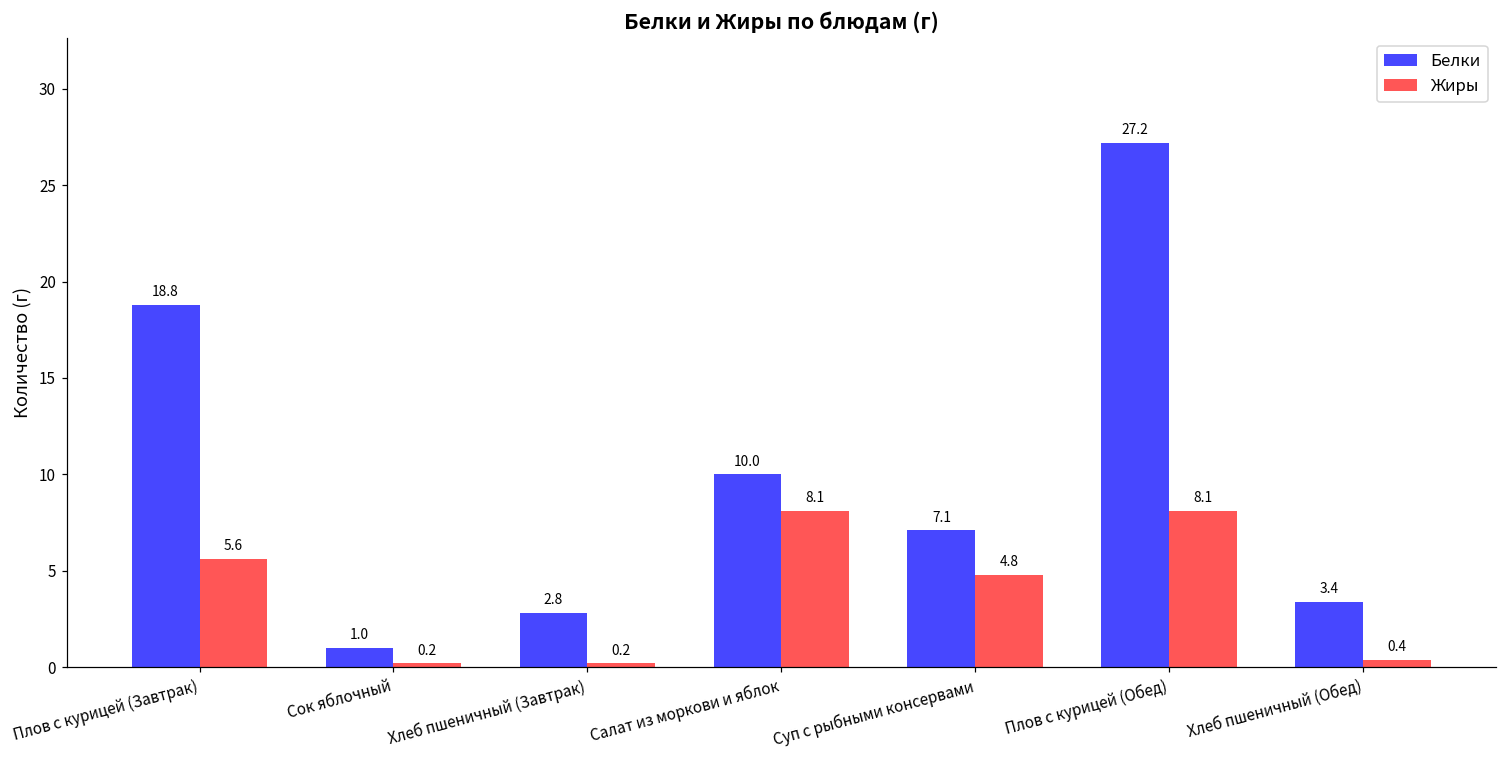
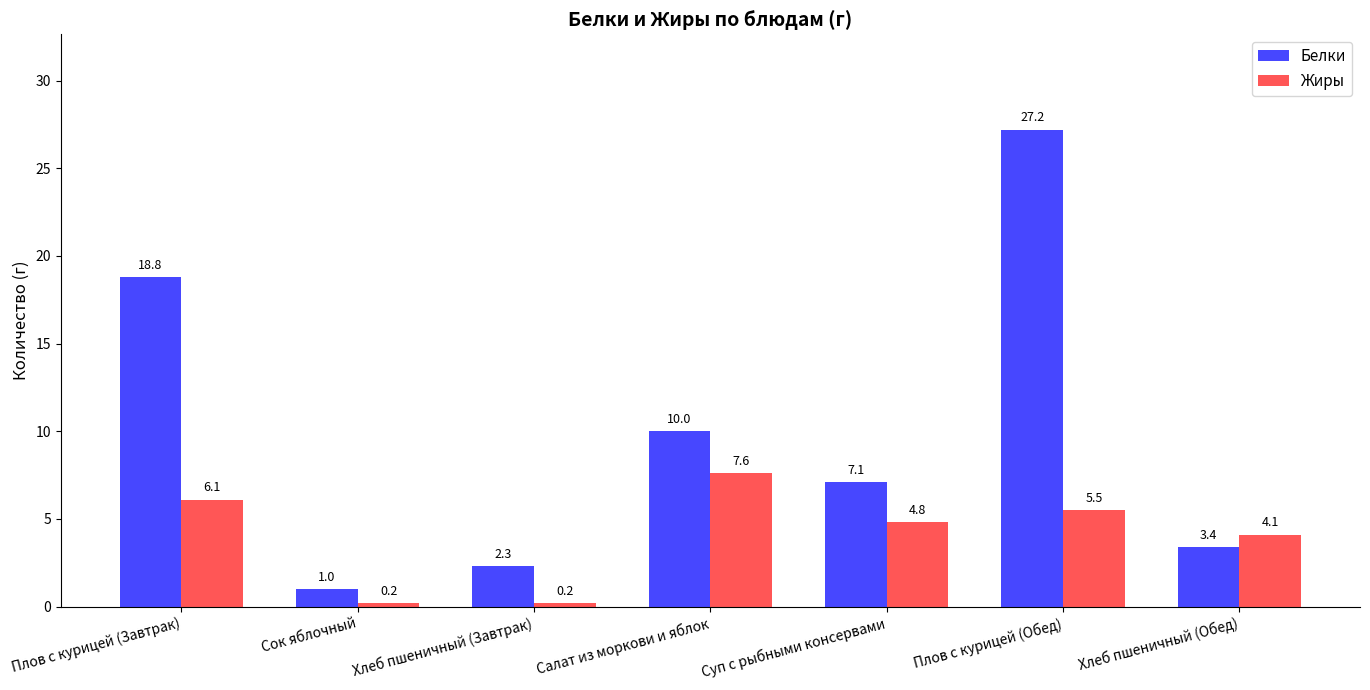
  {
    "Белки": {
      "Плов с курицей (Завтрак)": 18.8,
      "Сок яблочный": 1.0,
-     "Хлеб пшеничный (Завтрак)": 2.8,
+     "Хлеб пшеничный (Завтрак)": 2.3,
      "Салат из моркови и яблок": 10.0,
      "Суп с рыбными консервами": 7.1,
      "Плов с курицей (Обед)": 27.2,
      "Хлеб пшеничный (Обед)": 3.4
    },
    "Жиры": {
-     "Плов с курицей (Завтрак)": 5.6,
+     "Плов с курицей (Завтрак)": 6.1,
      "Сок яблочный": 0.2,
      "Хлеб пшеничный (Завтрак)": 0.2,
-     "Салат из моркови и яблок": 8.1,
+     "Салат из моркови и яблок": 7.6,
      "Суп с рыбными консервами": 4.8,
-     "Плов с курицей (Обед)": 8.1,
-     "Хлеб пшеничный (Обед)": 0.4
+     "Плов с курицей (Обед)": 5.5,
+     "Хлеб пшеничный (Обед)": 4.1
    }
  }
